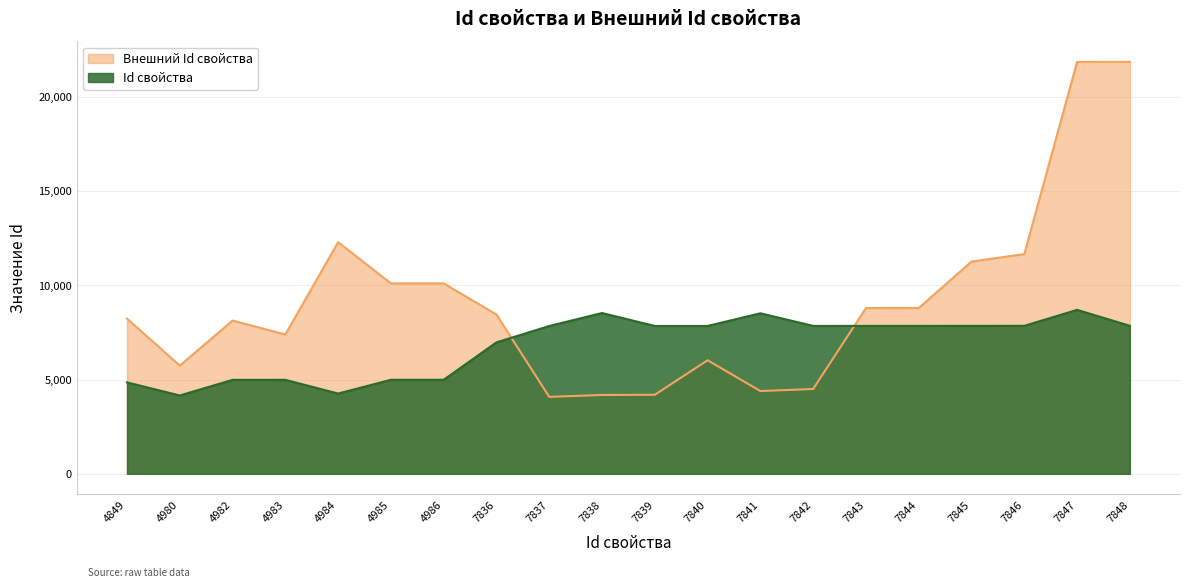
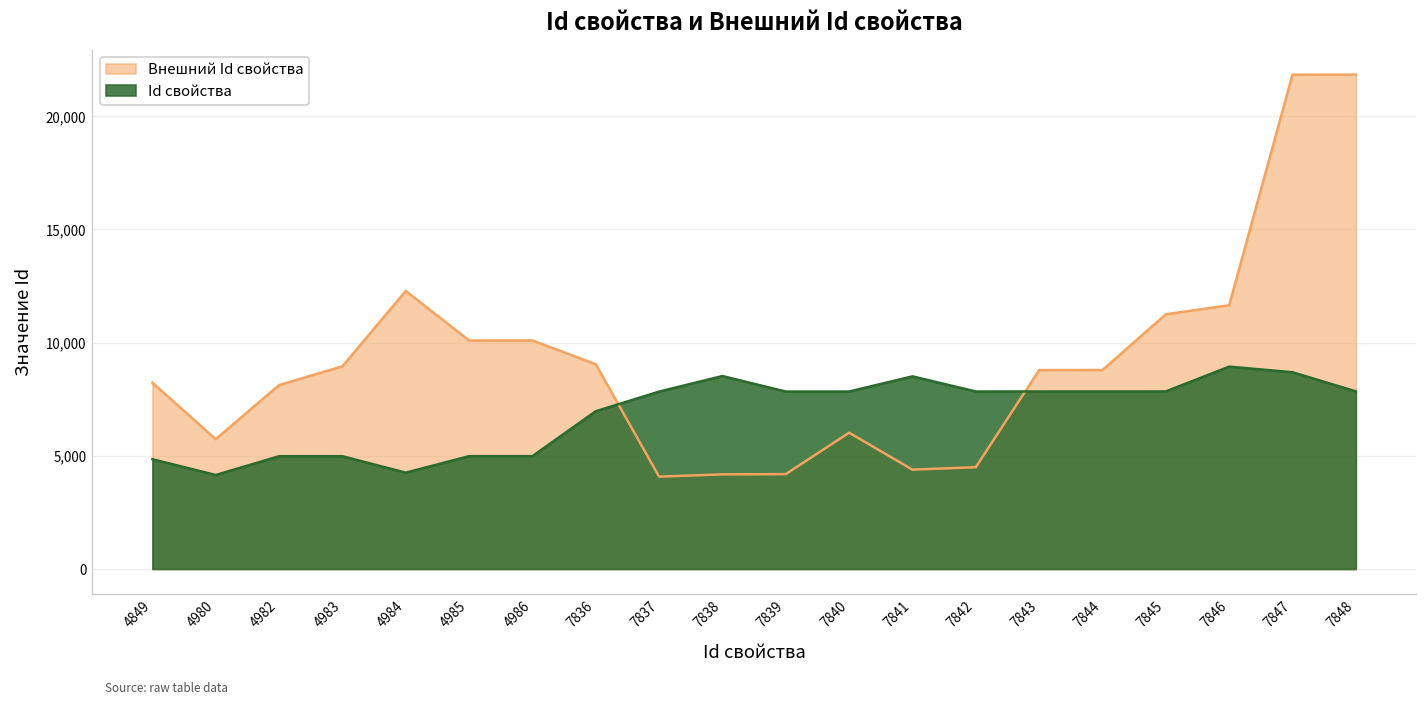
  {
    "Внешний Id свойства": {
      "4849": "8,200",
      "4980": "5,700",
      "4982": "8,100",
-     "4983": "7,400",
+     "4983": "9,000",
      "4984": "12,300",
      "4985": "10,100",
      "4986": "10,100",
-     "7836": "8,400",
+     "7836": "9,000",
      "7837": "4,100",
      "7838": "4,200",
      "7839": "4,200",
      "7840": "6,000",
      "7841": "4,400",
      "7842": "4,500",
      "7843": "8,800",
      "7844": "8,800",
      "7845": "11,300",
      "7846": "11,700",
      "7847": "21,800",
      "7848": "21,800"
    },
    "Id свойства": {
      "4849": "4,800",
      "4980": "4,200",
      "4982": "5,000",
      "4983": "5,000",
      "4984": "4,300",
      "4985": "5,000",
      "4986": "5,000",
      "7836": "7,000",
      "7837": "7,800",
      "7838": "8,500",
      "7839": "7,800",
      "7840": "7,800",
      "7841": "8,500",
      "7842": "7,800",
      "7843": "7,800",
      "7844": "7,800",
      "7845": "7,800",
-     "7846": "7,800",
+     "7846": "8,900",
      "7847": "8,700",
      "7848": "7,800"
    }
  }
